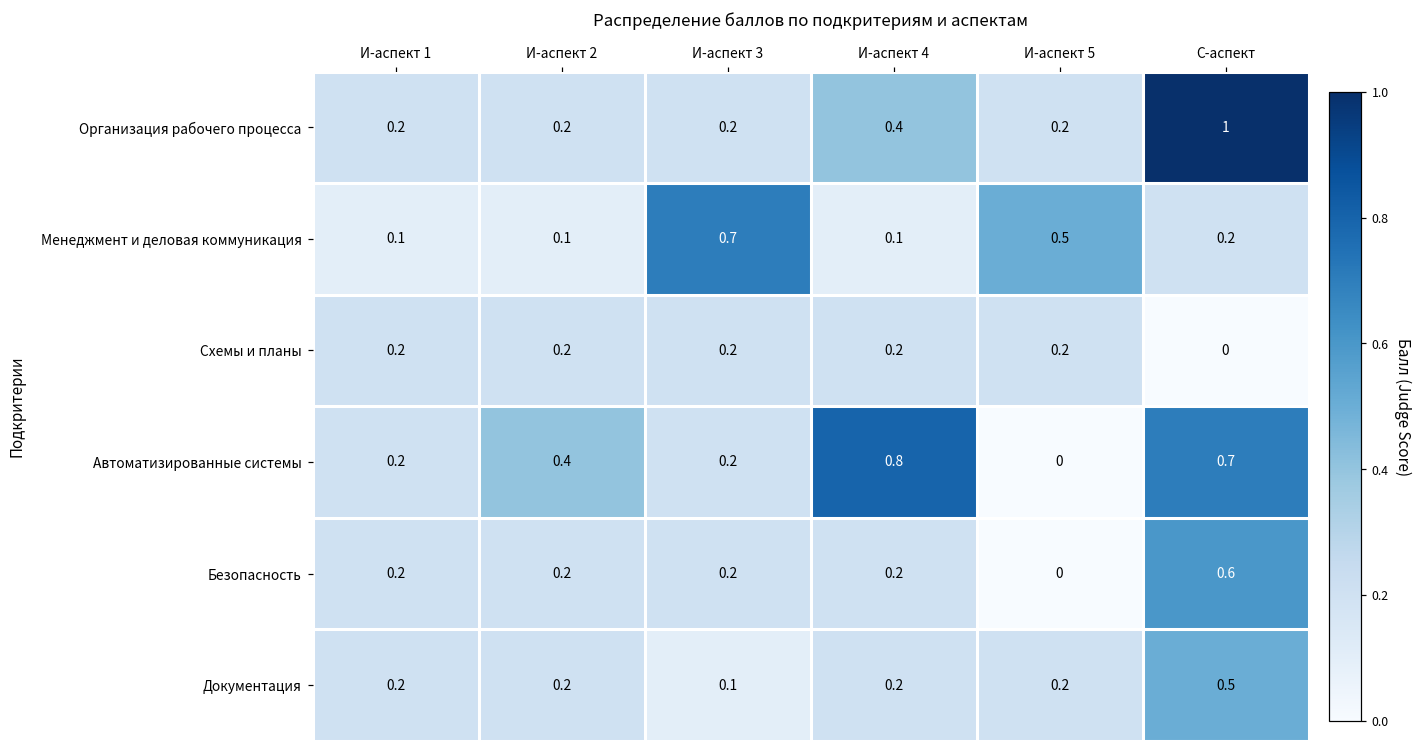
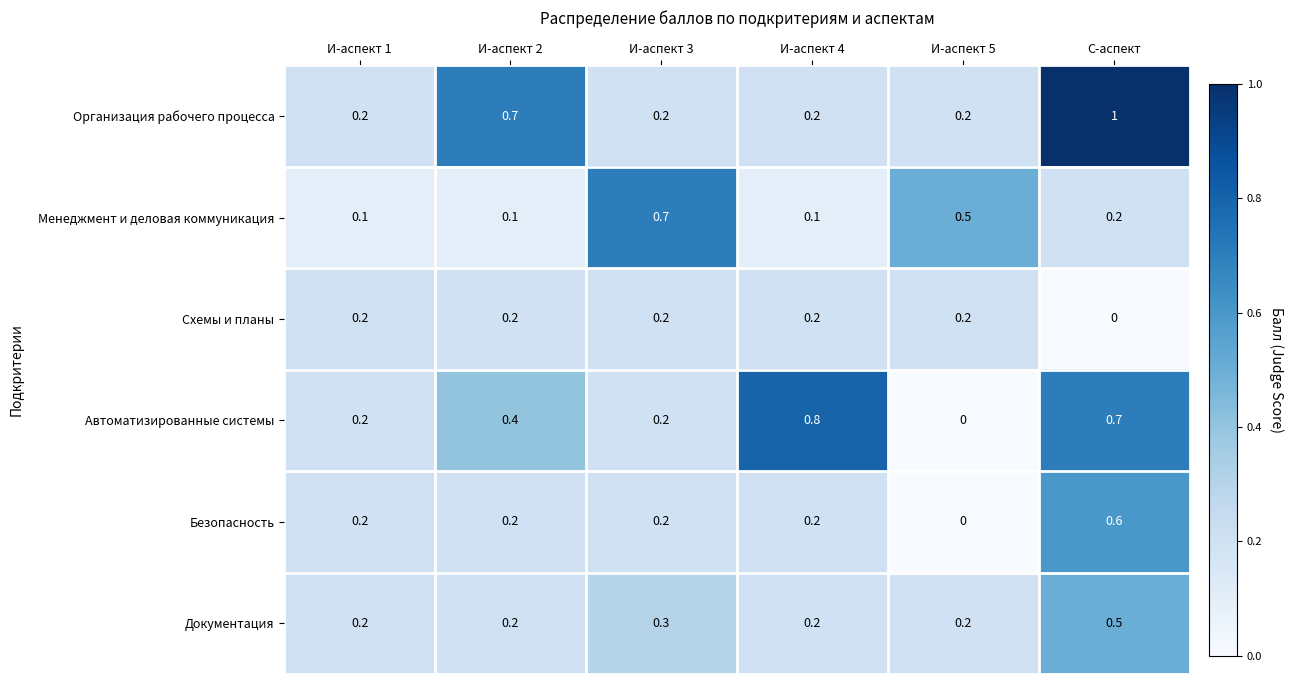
  {
    "Организация рабочего процесса": {
      "И-аспект 1": 0.2,
-     "И-аспект 2": 0.2,
+     "И-аспект 2": 0.7,
      "И-аспект 3": 0.2,
-     "И-аспект 4": 0.4,
+     "И-аспект 4": 0.2,
      "И-аспект 5": 0.2,
      "С-аспект": 1
    },
    "Менеджмент и деловая коммуникация": {
      "И-аспект 1": 0.1,
      "И-аспект 2": 0.1,
      "И-аспект 3": 0.7,
      "И-аспект 4": 0.1,
      "И-аспект 5": 0.5,
      "С-аспект": 0.2
    },
    "Схемы и планы": {
      "И-аспект 1": 0.2,
      "И-аспект 2": 0.2,
      "И-аспект 3": 0.2,
      "И-аспект 4": 0.2,
      "И-аспект 5": 0.2,
      "С-аспект": 0
    },
    "Автоматизированные системы": {
      "И-аспект 1": 0.2,
      "И-аспект 2": 0.4,
      "И-аспект 3": 0.2,
      "И-аспект 4": 0.8,
      "И-аспект 5": 0,
      "С-аспект": 0.7
    },
    "Безопасность": {
      "И-аспект 1": 0.2,
      "И-аспект 2": 0.2,
      "И-аспект 3": 0.2,
      "И-аспект 4": 0.2,
      "И-аспект 5": 0,
      "С-аспект": 0.6
    },
    "Документация": {
      "И-аспект 1": 0.2,
      "И-аспект 2": 0.2,
-     "И-аспект 3": 0.1,
+     "И-аспект 3": 0.3,
      "И-аспект 4": 0.2,
      "И-аспект 5": 0.2,
      "С-аспект": 0.5
    }
  }
